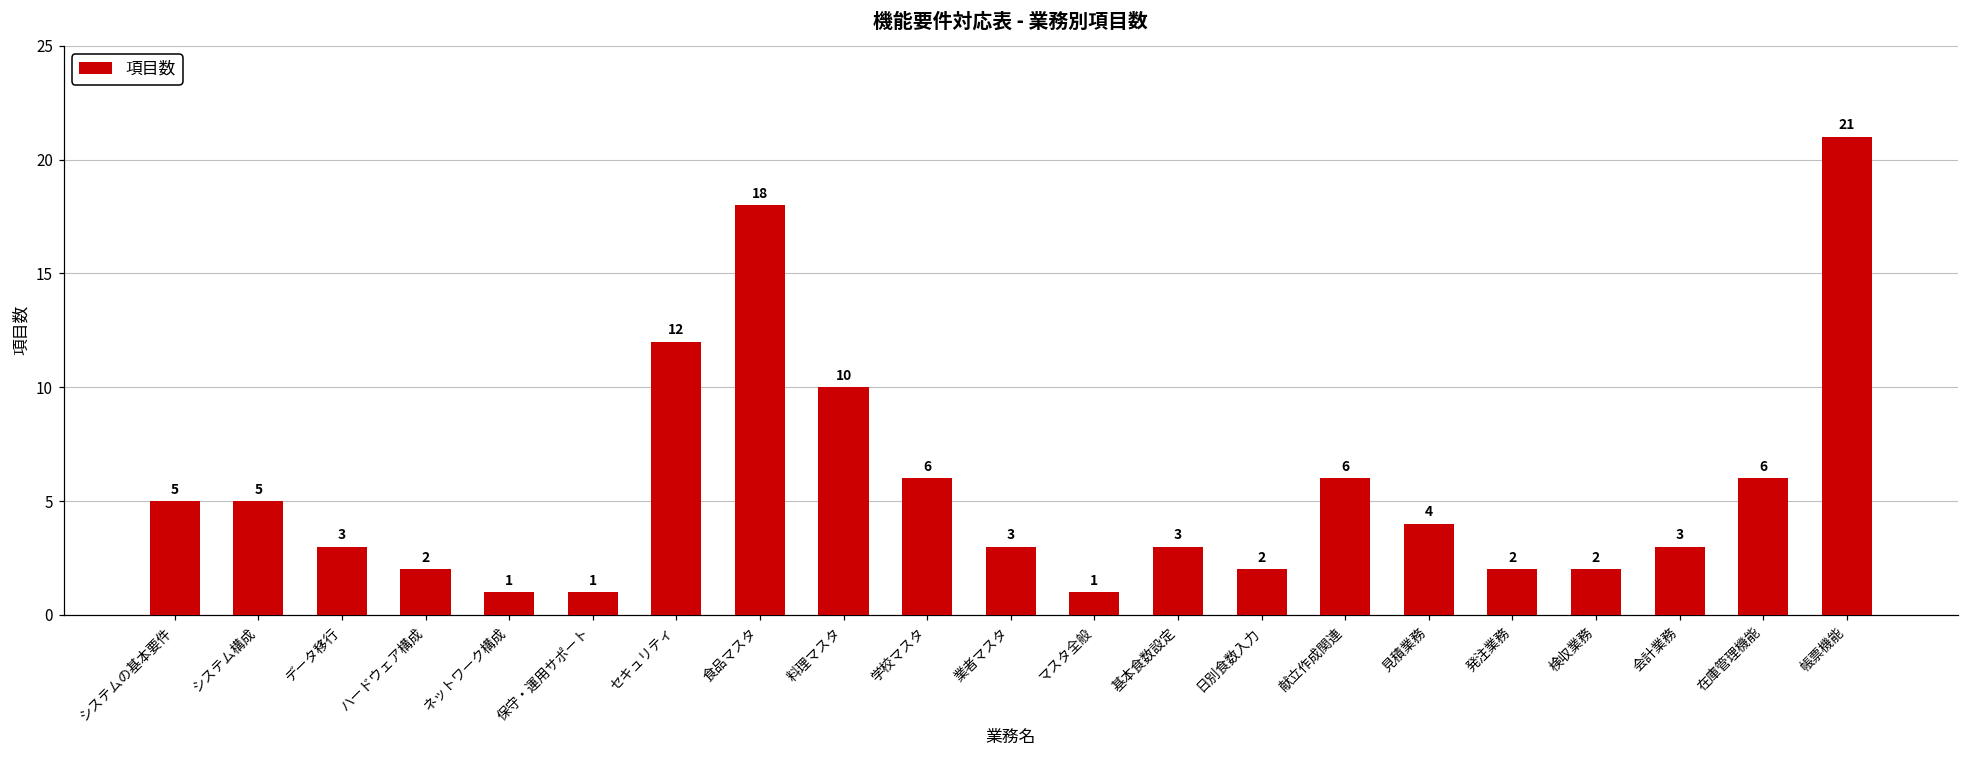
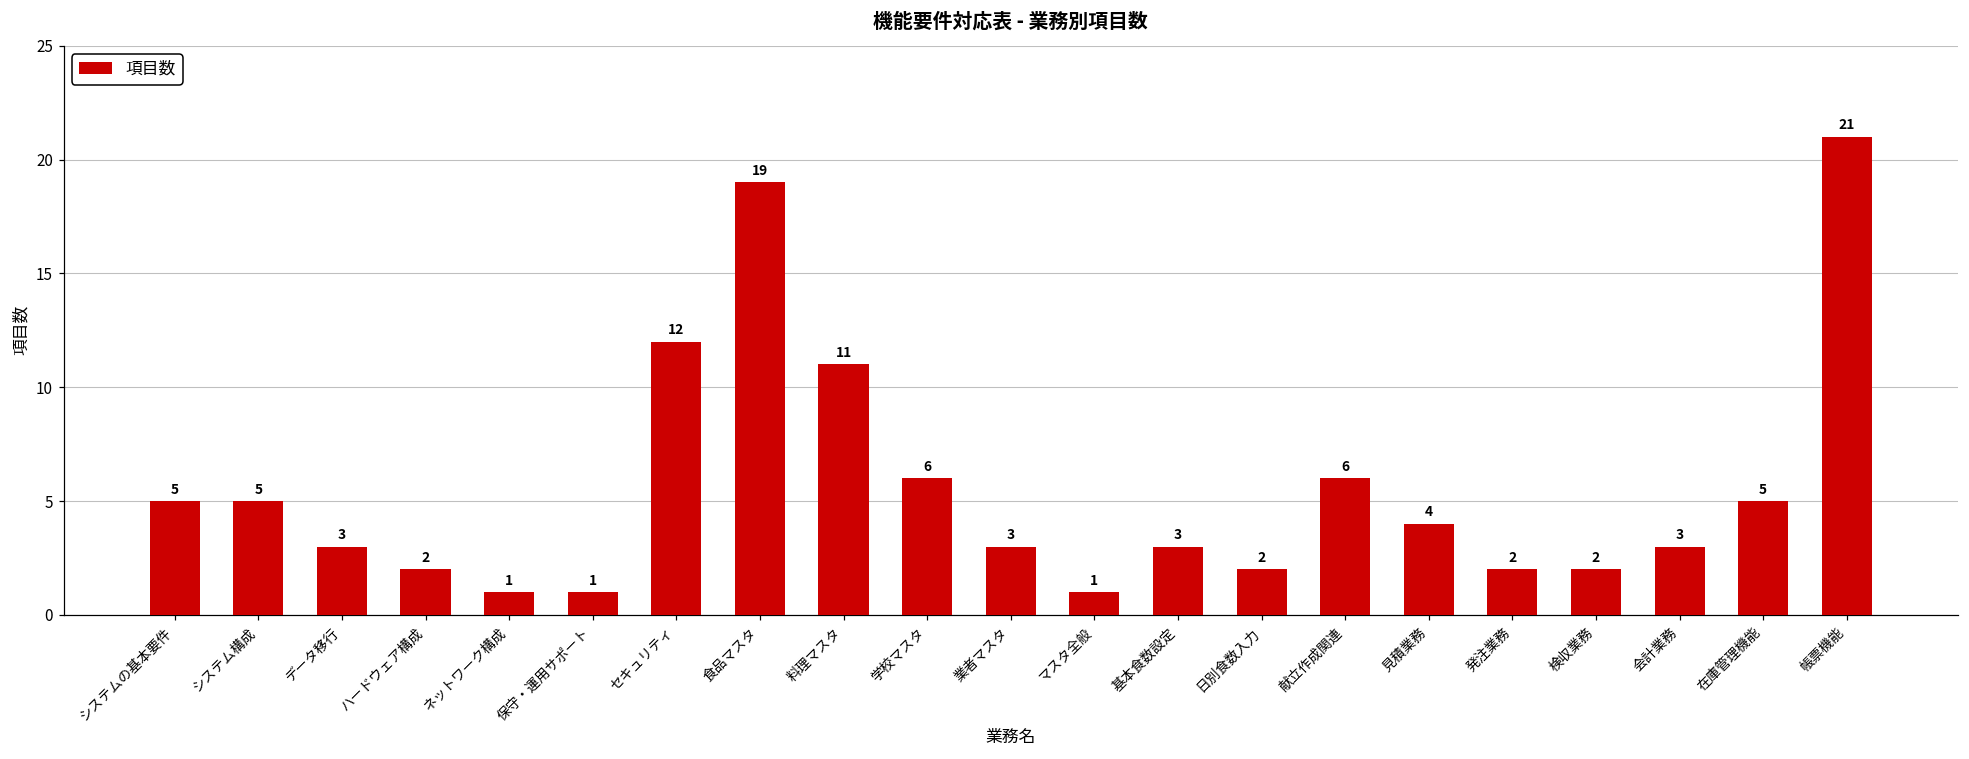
  {
    "システムの基本要件": 5,
    "システム構成": 5,
    "データ移行": 3,
    "ハードウェア構成": 2,
    "ネットワーク構成": 1,
    "保守・運用サポート": 1,
    "セキュリティ": 12,
-   "食品マスタ": 18,
-   "料理マスタ": 10,
+   "食品マスタ": 19,
+   "料理マスタ": 11,
    "学校マスタ": 6,
    "業者マスタ": 3,
    "マスタ全般": 1,
    "基本食数設定": 3,
    "日別食数入力": 2,
    "献立作成関連": 6,
    "見積業務": 4,
    "発注業務": 2,
    "検収業務": 2,
    "会計業務": 3,
-   "在庫管理機能": 6,
+   "在庫管理機能": 5,
    "帳票機能": 21
  }
